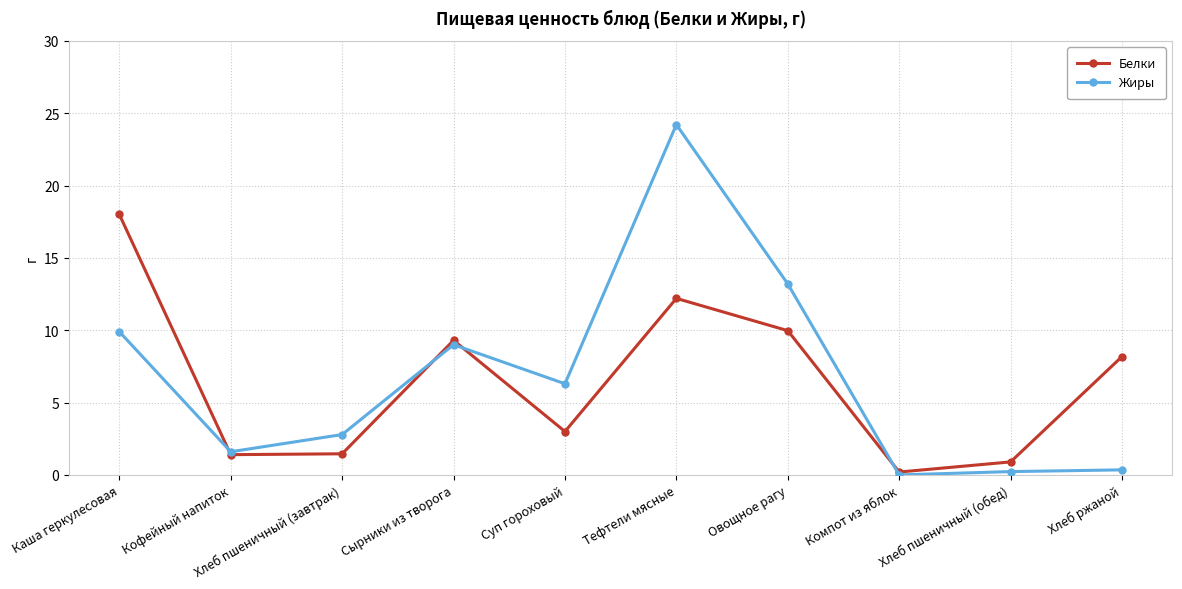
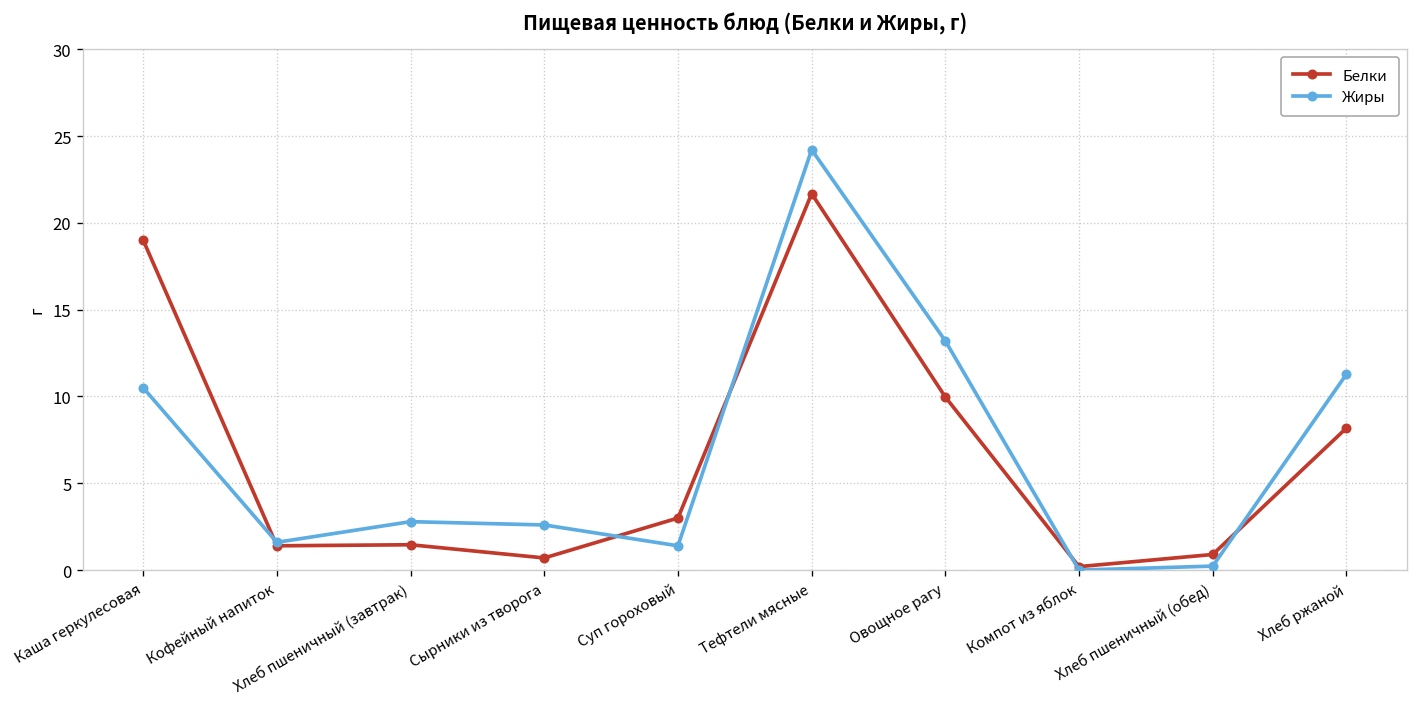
  {
    "Белки": {
-     "Каша геркулесовая": 18,
+     "Каша геркулесовая": 19,
      "Кофейный напиток": 1.4,
      "Хлеб пшеничный (завтрак)": 1.5,
-     "Сырники из творога": 9.3,
+     "Сырники из творога": 0.7,
      "Суп гороховый": 3.0,
-     "Тефтели мясные": 12.2,
+     "Тефтели мясные": 21.7,
      "Овощное рагу": 10.0,
      "Компот из яблок": 0.2,
      "Хлеб пшеничный (обед)": 0.9,
      "Хлеб ржаной": 8.2
    },
    "Жиры": {
-     "Каша геркулесовая": 9.9,
+     "Каша геркулесовая": 10.5,
      "Кофейный напиток": 1.6,
      "Хлеб пшеничный (завтрак)": 2.8,
-     "Сырники из творога": 9.0,
-     "Суп гороховый": 6.3,
+     "Сырники из творога": 2.6,
+     "Суп гороховый": 1.4,
      "Тефтели мясные": 24.2,
      "Овощное рагу": 13.2,
      "Компот из яблок": 0.0,
      "Хлеб пшеничный (обед)": 0.2,
-     "Хлеб ржаной": 0.4
+     "Хлеб ржаной": 11.3
    }
  }
